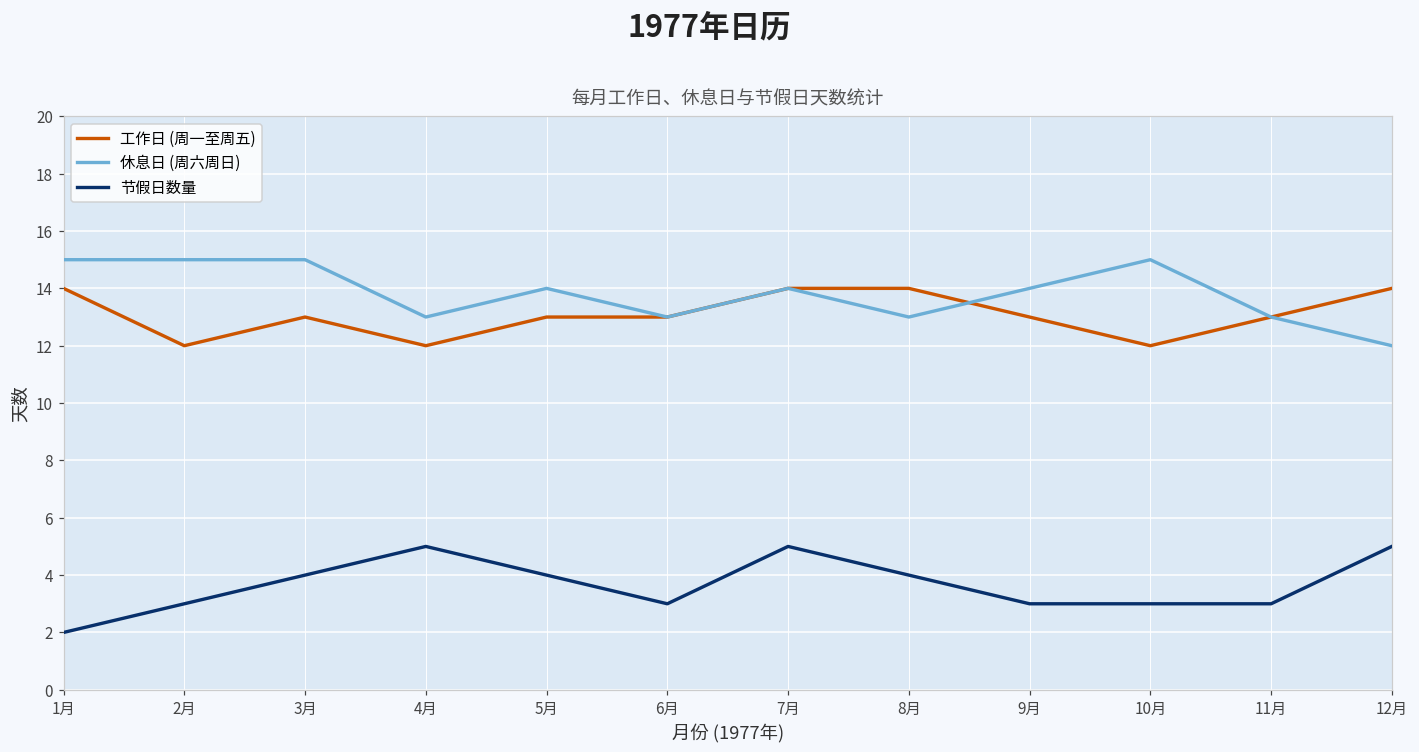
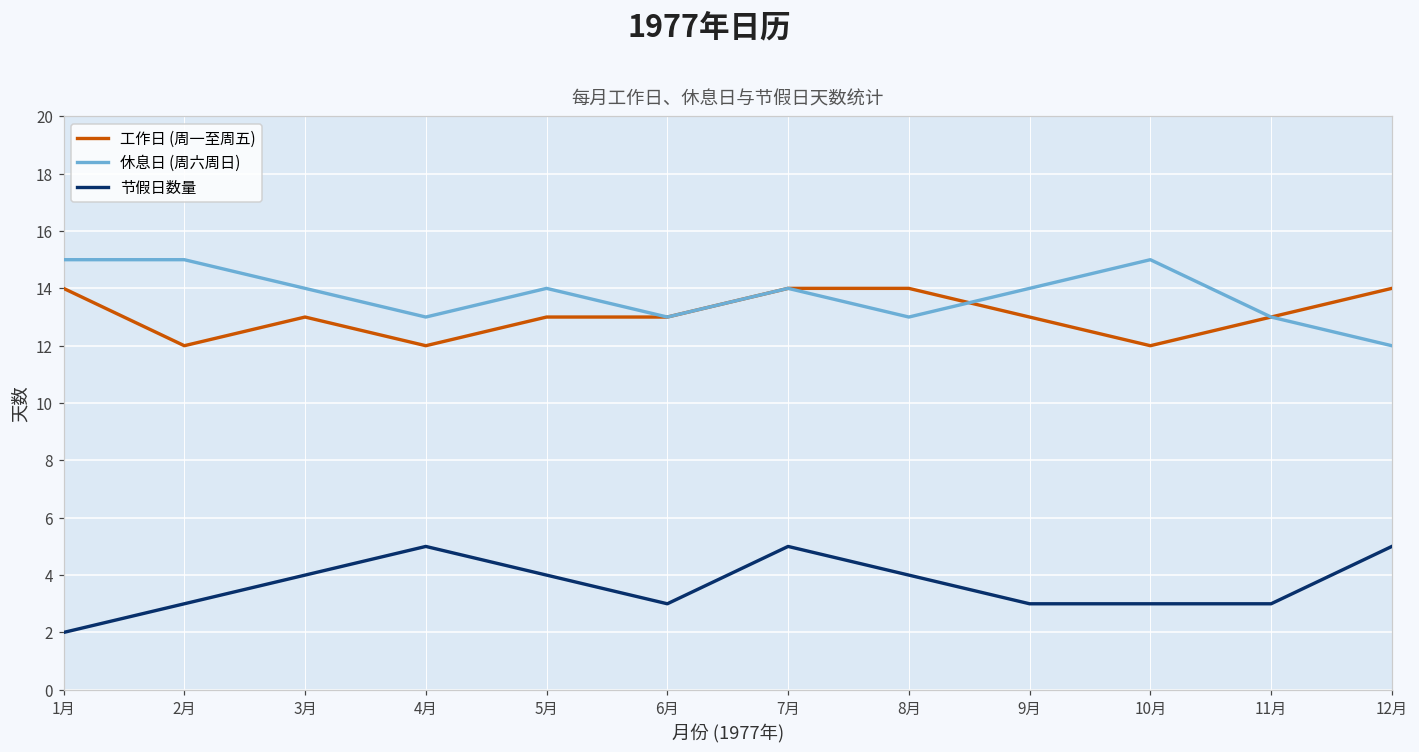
  {
    "工作日 (周一至周五)": {
      "1月": 14,
      "2月": 12,
      "3月": 13,
      "4月": 12,
      "5月": 13,
      "8月": 14,
      "9月": 13,
      "10月": 12,
      "12月": 14
    },
    "休息日 (周六周日)": {
      "1月": 15,
      "2月": 15,
-     "3月": 15,
+     "3月": 14,
      "4月": 13,
      "5月": 14,
      "8月": 13,
      "9月": 14,
      "10月": 15,
      "12月": 12
    },
    "节假日数量": {
      "1月": 2,
      "2月": 3,
      "3月": 4,
      "4月": 5,
      "5月": 4,
      "6月": 3,
      "7月": 5,
      "8月": 4,
      "9月": 3,
      "10月": 3,
      "11月": 3,
      "12月": 5
    }
  }
